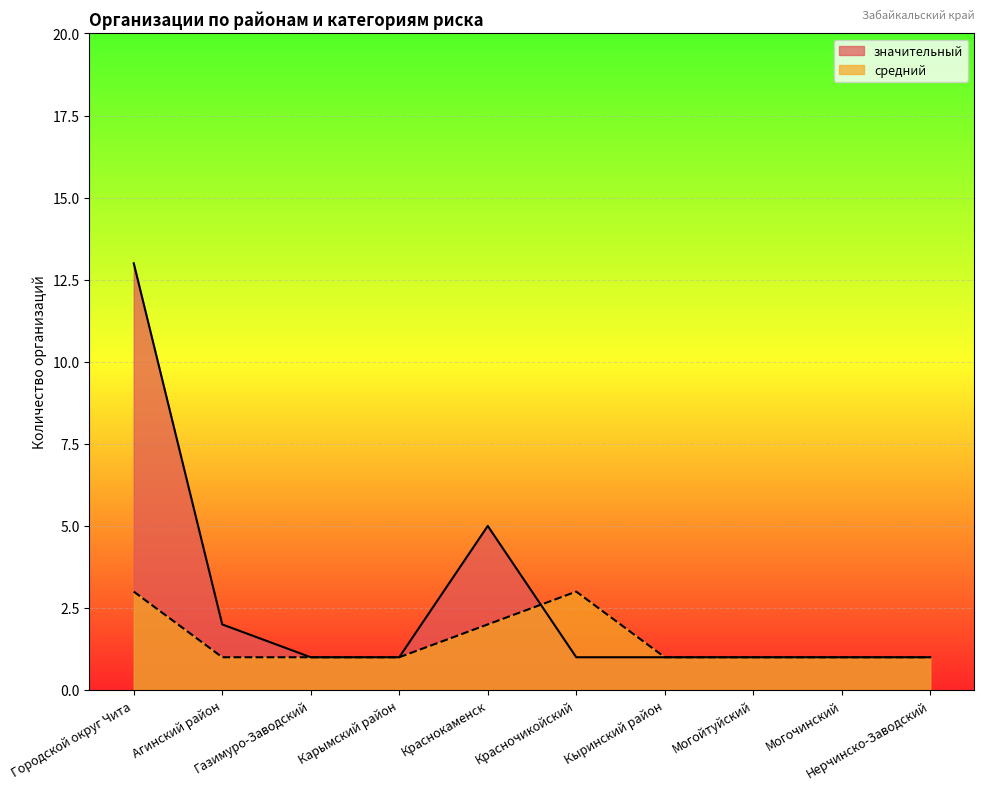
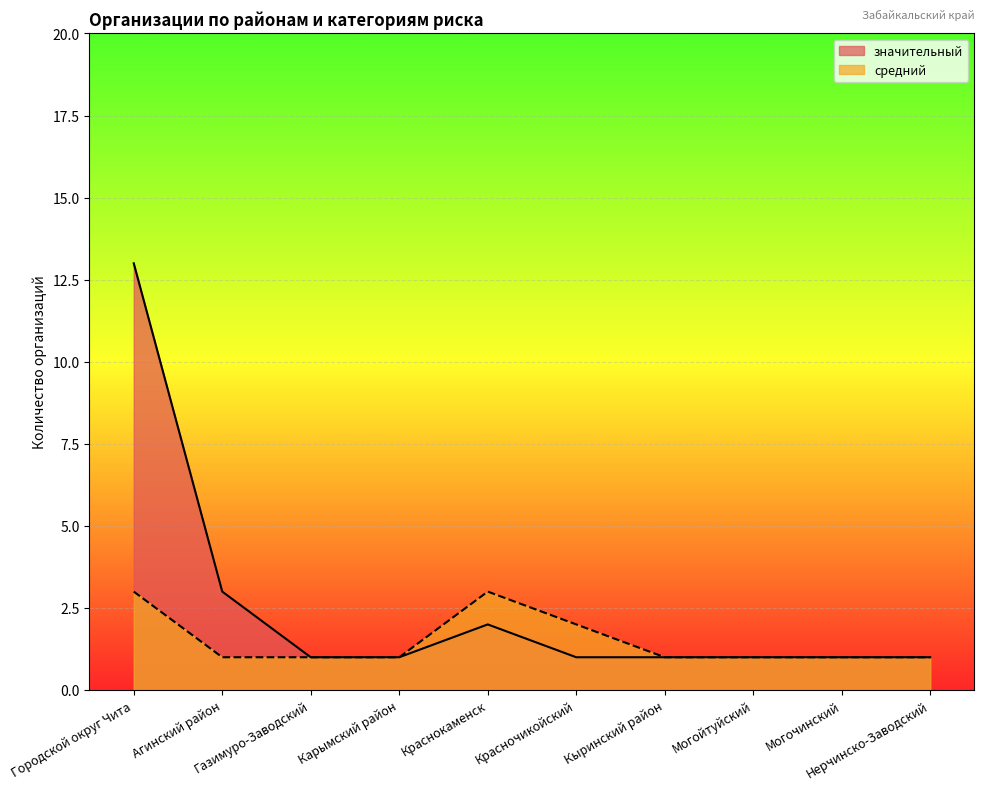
  {
    "значительный": {
      "Городской округ Чита": 13,
-     "Агинский район": 2,
-     "Краснокаменск": 5,
+     "Агинский район": 3,
+     "Краснокаменск": 2,
      "Красночикойский": 1
    },
    "средний": {
      "Городской округ Чита": 3,
      "Агинский район": 1,
-     "Краснокаменск": 2,
-     "Красночикойский": 3
+     "Краснокаменск": 3,
+     "Красночикойский": 2
    }
  }
